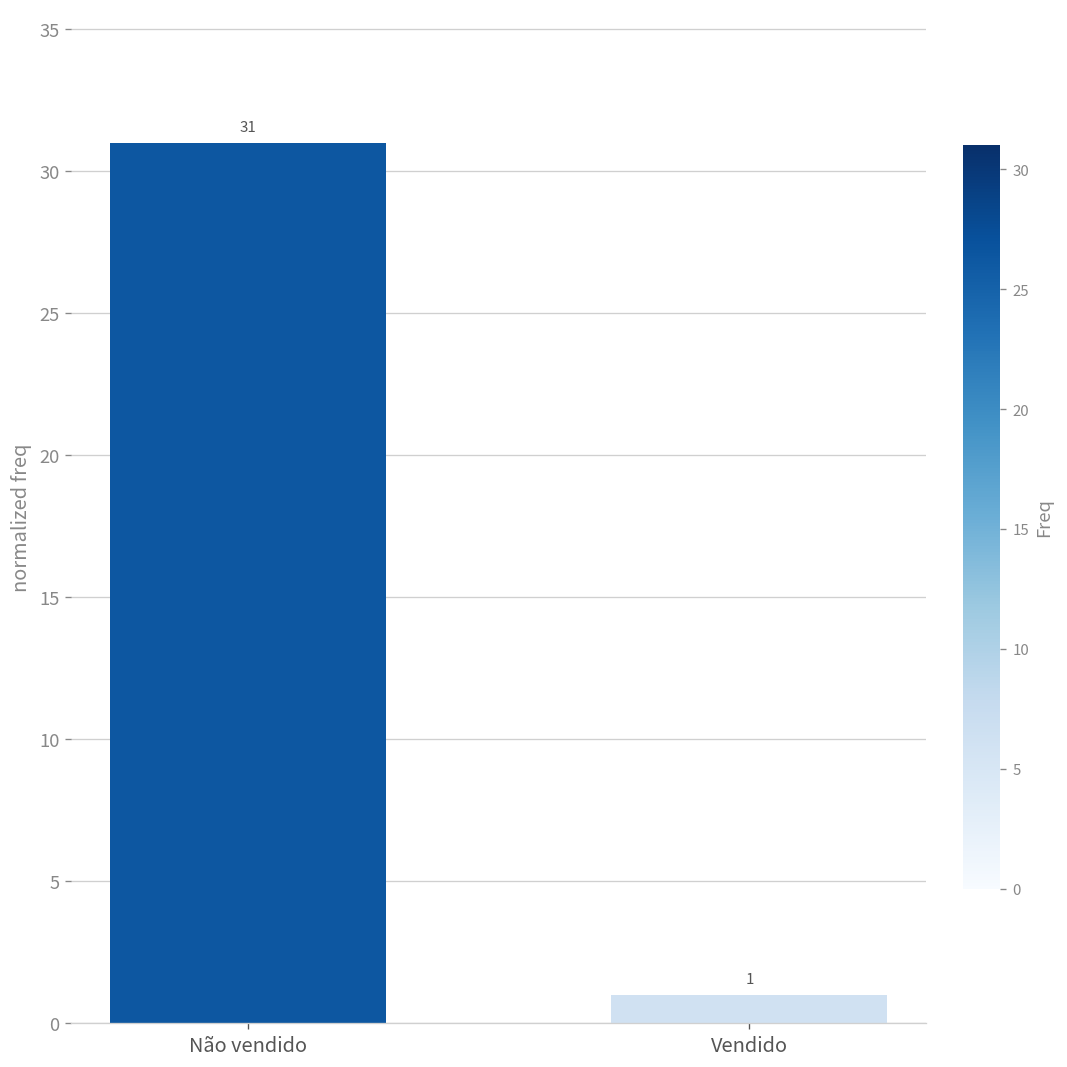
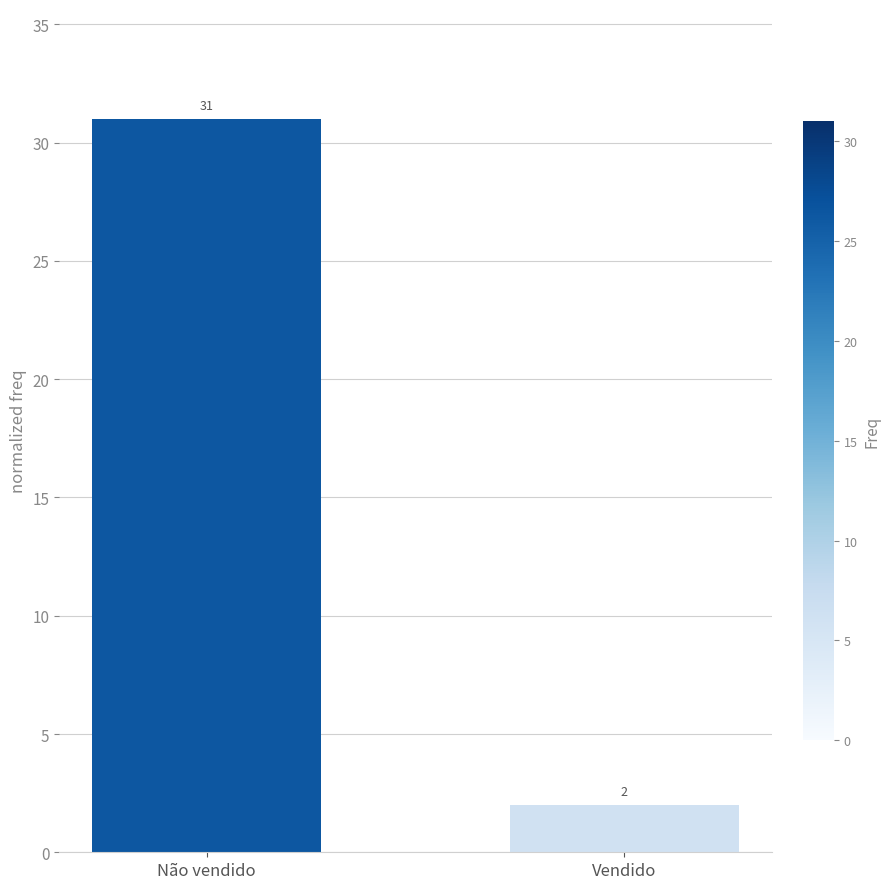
  {
    "Não vendido": 31,
-   "Vendido": 1
+   "Vendido": 2
  }
